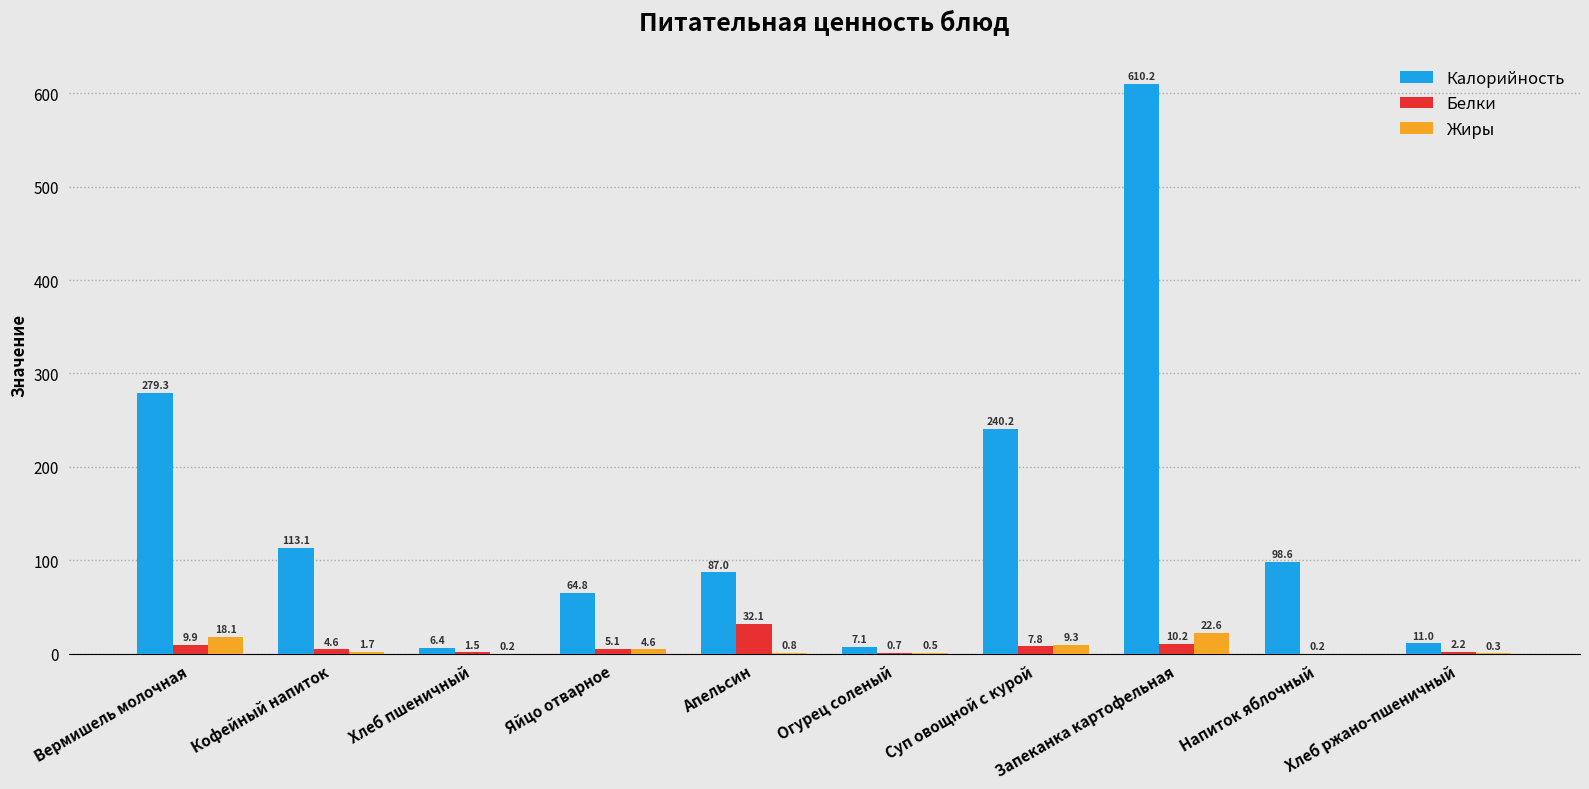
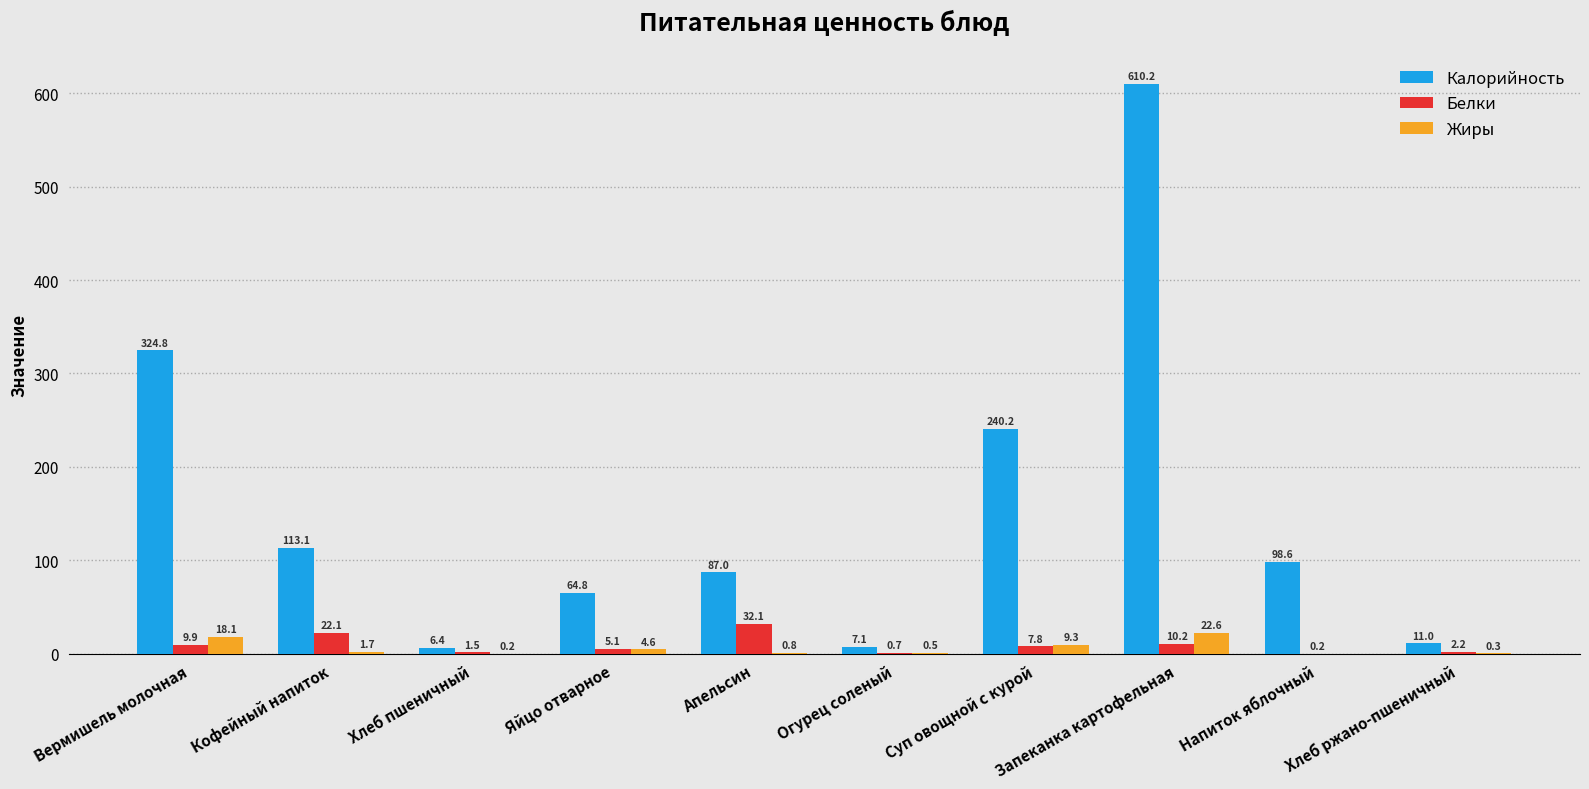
  {
    "Калорийность": {
-     "Вермишель молочная": 279.3,
+     "Вермишель молочная": 324.8,
      "Кофейный напиток": 113.1,
      "Хлеб пшеничный": 6.4,
      "Яйцо отварное": 64.8,
      "Апельсин": 87.0,
      "Огурец соленый": 7.1,
      "Суп овощной с курой": 240.2,
      "Запеканка картофельная": 610.2,
      "Напиток яблочный": 98.6,
      "Хлеб ржано-пшеничный": 11.0
    },
    "Белки": {
      "Вермишель молочная": 9.9,
-     "Кофейный напиток": 4.6,
+     "Кофейный напиток": 22.1,
      "Хлеб пшеничный": 1.5,
      "Яйцо отварное": 5.1,
      "Апельсин": 32.1,
      "Огурец соленый": 0.7,
      "Суп овощной с курой": 7.8,
      "Запеканка картофельная": 10.2,
      "Напиток яблочный": 0.2,
      "Хлеб ржано-пшеничный": 2.2
    },
    "Жиры": {
      "Вермишель молочная": 18.1,
      "Кофейный напиток": 1.7,
      "Хлеб пшеничный": 0.2,
      "Яйцо отварное": 4.6,
      "Апельсин": 0.8,
      "Огурец соленый": 0.5,
      "Суп овощной с курой": 9.3,
      "Запеканка картофельная": 22.6,
      "Хлеб ржано-пшеничный": 0.3
    }
  }
